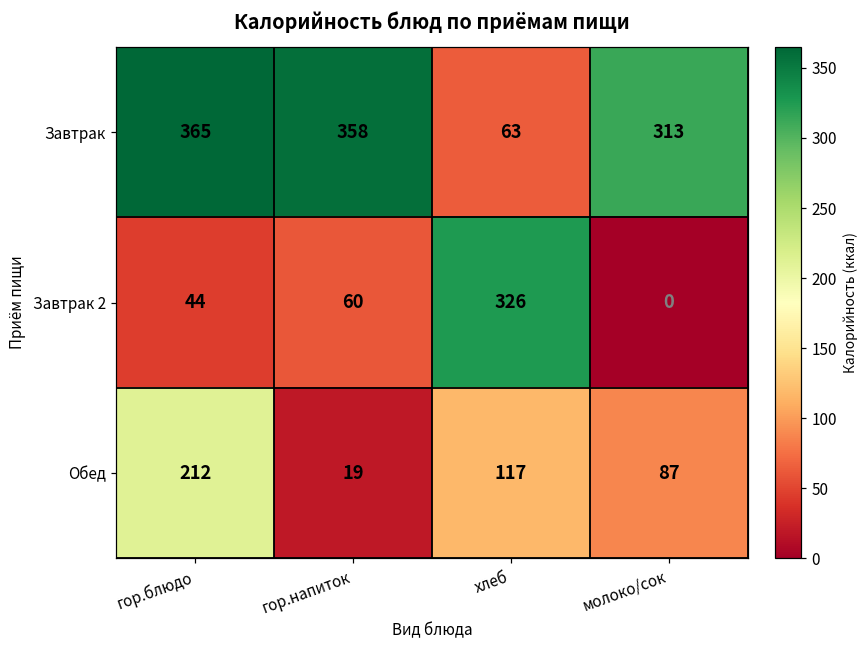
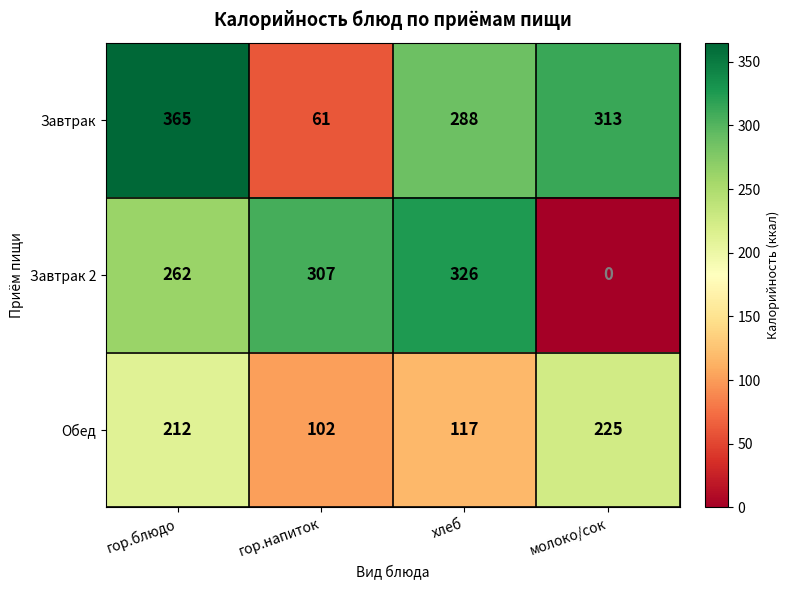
  {
    "Завтрак": {
      "гор.блюдо": 365,
-     "гор.напиток": 358,
-     "хлеб": 63,
+     "гор.напиток": 61,
+     "хлеб": 288,
      "молоко/сок": 313
    },
    "Завтрак 2": {
-     "гор.блюдо": 44,
-     "гор.напиток": 60,
+     "гор.блюдо": 262,
+     "гор.напиток": 307,
      "хлеб": 326,
      "молоко/сок": 0
    },
    "Обед": {
      "гор.блюдо": 212,
-     "гор.напиток": 19,
+     "гор.напиток": 102,
      "хлеб": 117,
-     "молоко/сок": 87
+     "молоко/сок": 225
    }
  }
